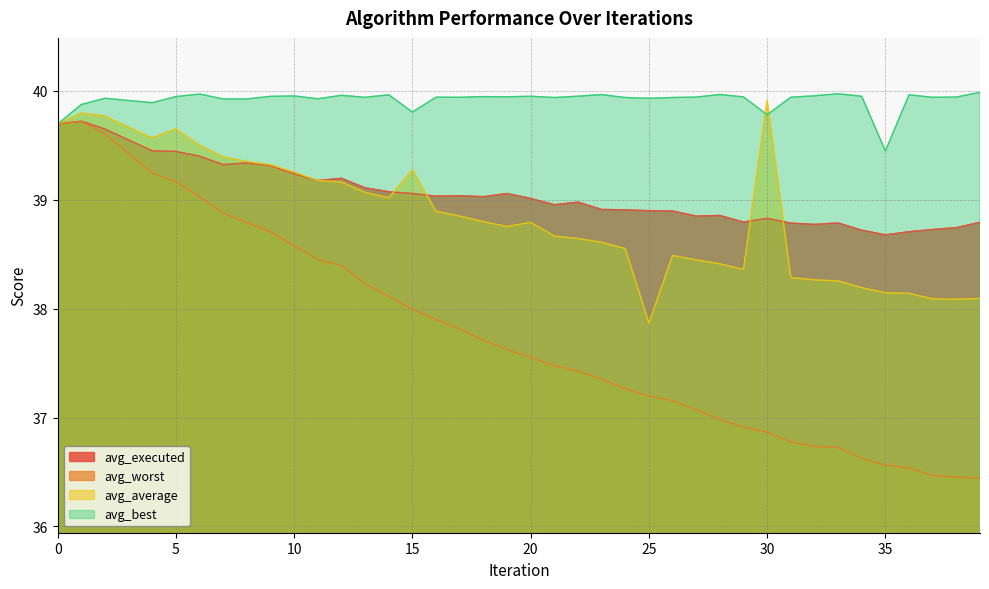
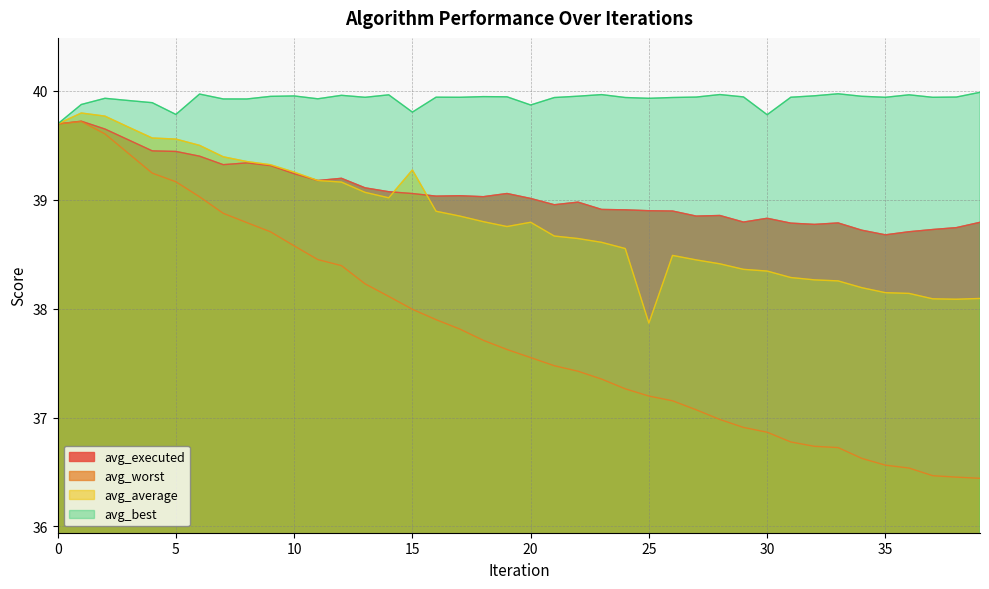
  {
    "avg_average": {
-     "5": 39.65,
+     "5": 39.56,
      "15": 39.27,
      "20": 38.79,
      "25": 37.87,
-     "30": 39.91,
+     "30": 38.35,
      "35": 38.15
    },
    "avg_best": {
-     "5": 39.95,
+     "5": 39.78,
      "10": 39.95,
      "15": 39.81,
-     "20": 39.95,
+     "20": 39.87,
      "25": 39.93,
      "30": 39.78,
-     "35": 39.45
+     "35": 39.94
    }
  }
